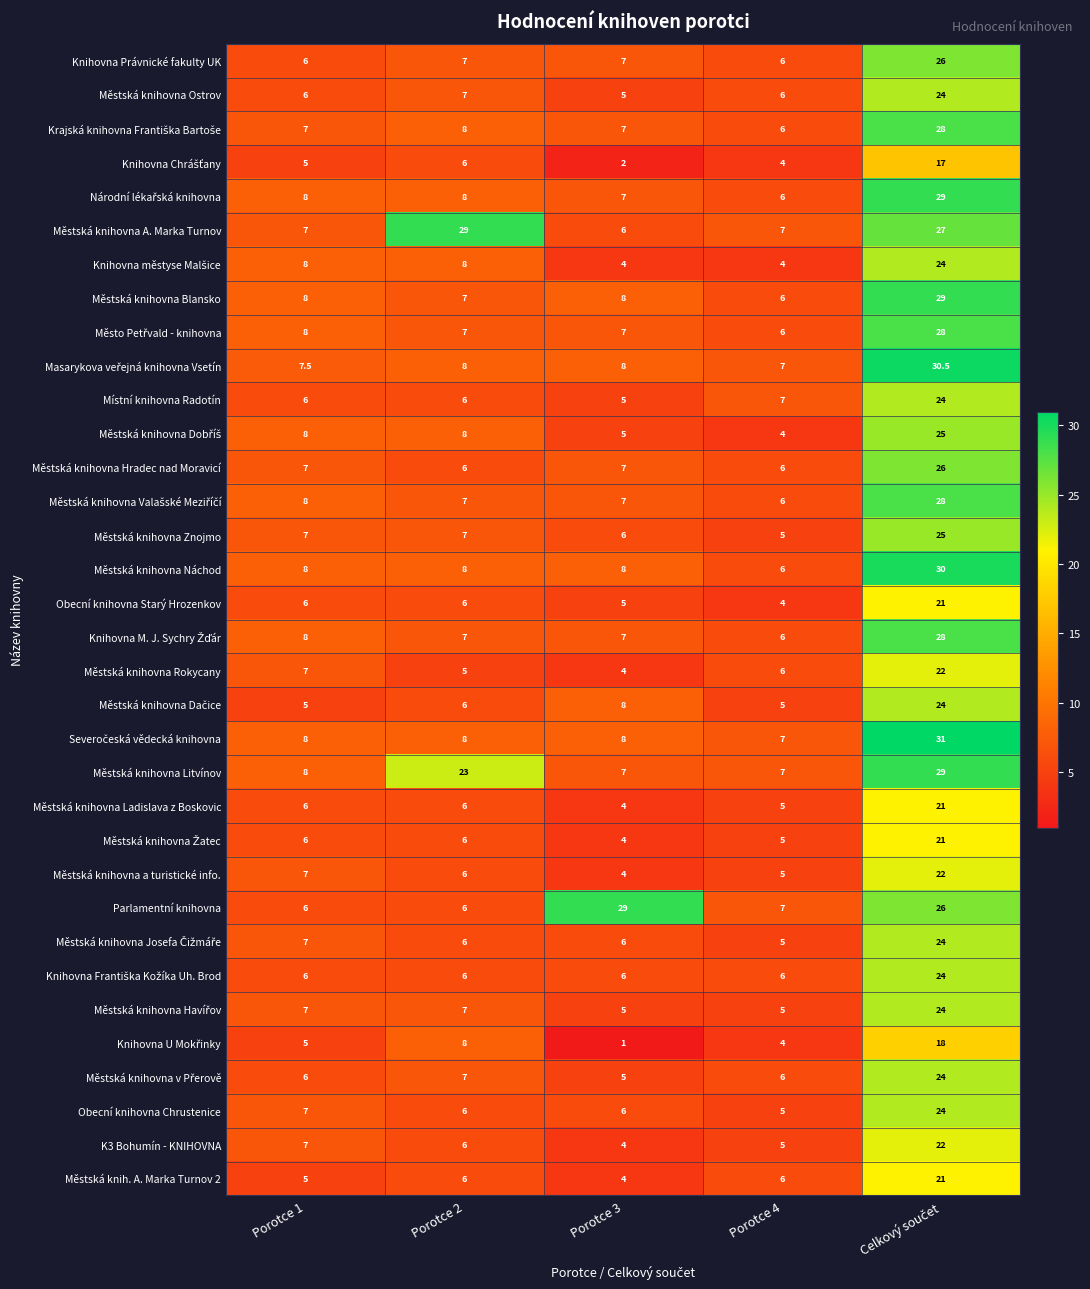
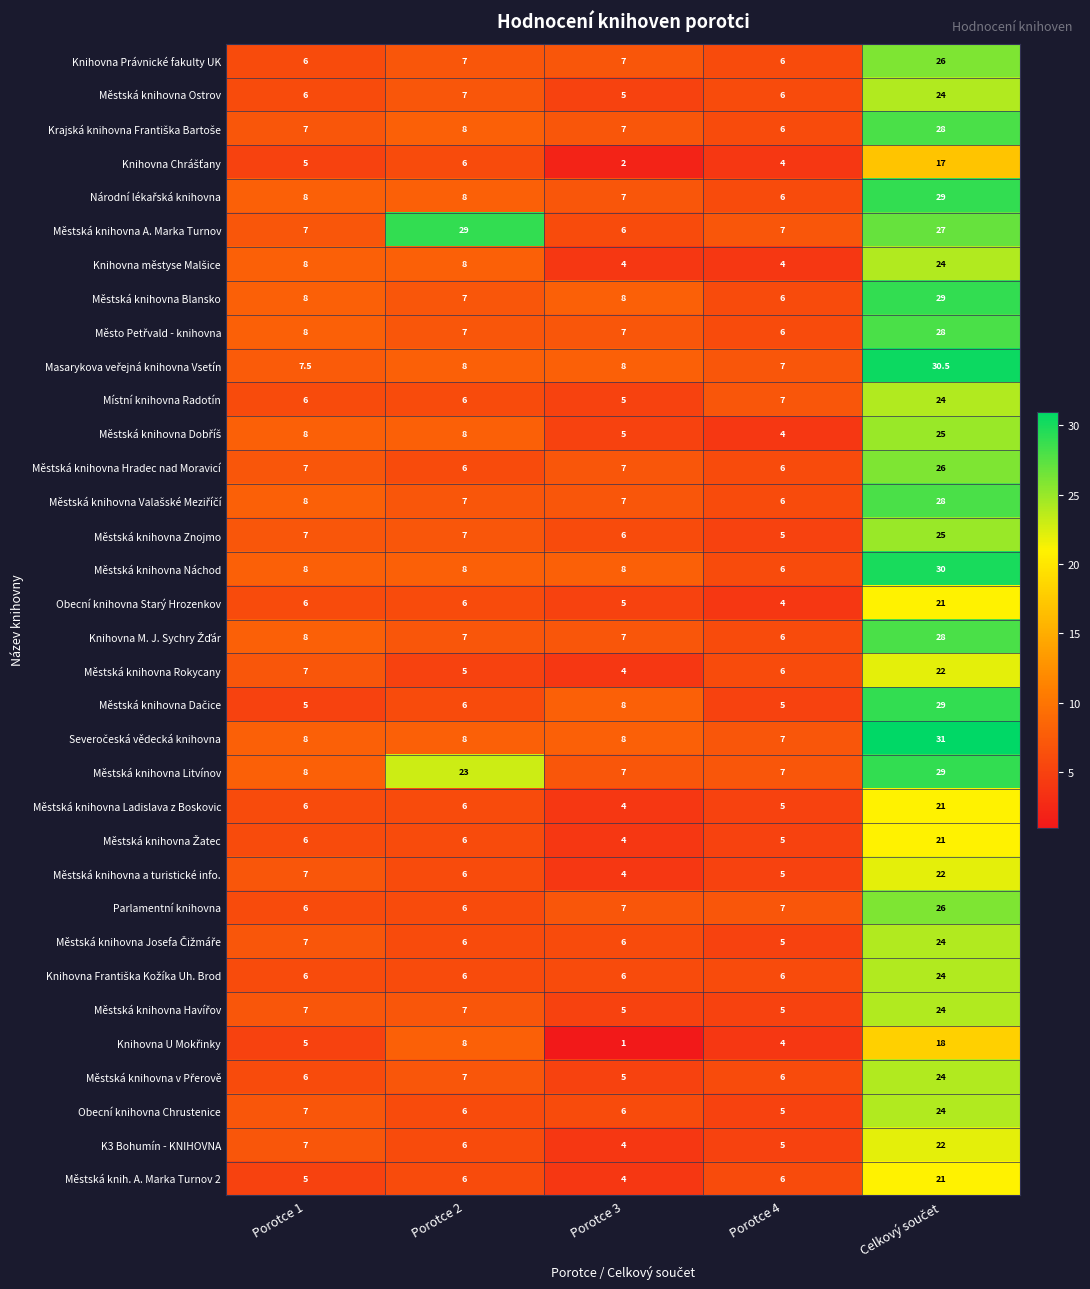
  {
    "Knihovna Právnické fakulty UK": {
      "Porotce 1": 6,
      "Porotce 2": 7,
      "Porotce 3": 7,
      "Porotce 4": 6,
      "Celkový součet": 26
    },
    "Městská knihovna Ostrov": {
      "Porotce 1": 6,
      "Porotce 2": 7,
      "Porotce 3": 5,
      "Porotce 4": 6,
      "Celkový součet": 24
    },
    "Krajská knihovna Františka Bartoše": {
      "Porotce 1": 7,
      "Porotce 2": 8,
      "Porotce 3": 7,
      "Porotce 4": 6,
      "Celkový součet": 28
    },
    "Knihovna Chrášťany": {
      "Porotce 1": 5,
      "Porotce 2": 6,
      "Porotce 3": 2,
      "Porotce 4": 4,
      "Celkový součet": 17
    },
    "Národní lékařská knihovna": {
      "Porotce 1": 8,
      "Porotce 2": 8,
      "Porotce 3": 7,
      "Porotce 4": 6,
      "Celkový součet": 29
    },
    "Městská knihovna A. Marka Turnov": {
      "Porotce 1": 7,
      "Porotce 2": 29,
      "Porotce 3": 6,
      "Porotce 4": 7,
      "Celkový součet": 27
    },
    "Knihovna městyse Malšice": {
      "Porotce 1": 8,
      "Porotce 2": 8,
      "Porotce 3": 4,
      "Porotce 4": 4,
      "Celkový součet": 24
    },
    "Městská knihovna Blansko": {
      "Porotce 1": 8,
      "Porotce 2": 7,
      "Porotce 3": 8,
      "Porotce 4": 6,
      "Celkový součet": 29
    },
    "Město Petřvald - knihovna": {
      "Porotce 1": 8,
      "Porotce 2": 7,
      "Porotce 3": 7,
      "Porotce 4": 6,
      "Celkový součet": 28
    },
    "Masarykova veřejná knihovna Vsetín": {
      "Porotce 1": 7.5,
      "Porotce 2": 8,
      "Porotce 3": 8,
      "Porotce 4": 7,
      "Celkový součet": 30.5
    },
    "Místní knihovna Radotín": {
      "Porotce 1": 6,
      "Porotce 2": 6,
      "Porotce 3": 5,
      "Porotce 4": 7,
      "Celkový součet": 24
    },
    "Městská knihovna Dobříš": {
      "Porotce 1": 8,
      "Porotce 2": 8,
      "Porotce 3": 5,
      "Porotce 4": 4,
      "Celkový součet": 25
    },
    "Městská knihovna Hradec nad Moravicí": {
      "Porotce 1": 7,
      "Porotce 2": 6,
      "Porotce 3": 7,
      "Porotce 4": 6,
      "Celkový součet": 26
    },
    "Městská knihovna Valašské Meziříčí": {
      "Porotce 1": 8,
      "Porotce 2": 7,
      "Porotce 3": 7,
      "Porotce 4": 6,
      "Celkový součet": 28
    },
    "Městská knihovna Znojmo": {
      "Porotce 1": 7,
      "Porotce 2": 7,
      "Porotce 3": 6,
      "Porotce 4": 5,
      "Celkový součet": 25
    },
    "Městská knihovna Náchod": {
      "Porotce 1": 8,
      "Porotce 2": 8,
      "Porotce 3": 8,
      "Porotce 4": 6,
      "Celkový součet": 30
    },
    "Obecní knihovna Starý Hrozenkov": {
      "Porotce 1": 6,
      "Porotce 2": 6,
      "Porotce 3": 5,
      "Porotce 4": 4,
      "Celkový součet": 21
    },
    "Knihovna M. J. Sychry Žďár": {
      "Porotce 1": 8,
      "Porotce 2": 7,
      "Porotce 3": 7,
      "Porotce 4": 6,
      "Celkový součet": 28
    },
    "Městská knihovna Rokycany": {
      "Porotce 1": 7,
      "Porotce 2": 5,
      "Porotce 3": 4,
      "Porotce 4": 6,
      "Celkový součet": 22
    },
    "Městská knihovna Dačice": {
      "Porotce 1": 5,
      "Porotce 2": 6,
      "Porotce 3": 8,
      "Porotce 4": 5,
-     "Celkový součet": 24
+     "Celkový součet": 29
    },
    "Severočeská vědecká knihovna": {
      "Porotce 1": 8,
      "Porotce 2": 8,
      "Porotce 3": 8,
      "Porotce 4": 7,
      "Celkový součet": 31
    },
    "Městská knihovna Litvínov": {
      "Porotce 1": 8,
      "Porotce 2": 23,
      "Porotce 3": 7,
      "Porotce 4": 7,
      "Celkový součet": 29
    },
    "Městská knihovna Ladislava z Boskovic": {
      "Porotce 1": 6,
      "Porotce 2": 6,
      "Porotce 3": 4,
      "Porotce 4": 5,
      "Celkový součet": 21
    },
    "Městská knihovna Žatec": {
      "Porotce 1": 6,
      "Porotce 2": 6,
      "Porotce 3": 4,
      "Porotce 4": 5,
      "Celkový součet": 21
    },
    "Městská knihovna a turistické info.": {
      "Porotce 1": 7,
      "Porotce 2": 6,
      "Porotce 3": 4,
      "Porotce 4": 5,
      "Celkový součet": 22
    },
    "Parlamentní knihovna": {
      "Porotce 1": 6,
      "Porotce 2": 6,
-     "Porotce 3": 29,
+     "Porotce 3": 7,
      "Porotce 4": 7,
      "Celkový součet": 26
    },
    "Městská knihovna Josefa Čižmáře": {
      "Porotce 1": 7,
      "Porotce 2": 6,
      "Porotce 3": 6,
      "Porotce 4": 5,
      "Celkový součet": 24
    },
    "Knihovna Františka Kožíka Uh. Brod": {
      "Porotce 1": 6,
      "Porotce 2": 6,
      "Porotce 3": 6,
      "Porotce 4": 6,
      "Celkový součet": 24
    },
    "Městská knihovna Havířov": {
      "Porotce 1": 7,
      "Porotce 2": 7,
      "Porotce 3": 5,
      "Porotce 4": 5,
      "Celkový součet": 24
    },
    "Knihovna U Mokřinky": {
      "Porotce 1": 5,
      "Porotce 2": 8,
      "Porotce 3": 1,
      "Porotce 4": 4,
      "Celkový součet": 18
    },
    "Městská knihovna v Přerově": {
      "Porotce 1": 6,
      "Porotce 2": 7,
      "Porotce 3": 5,
      "Porotce 4": 6,
      "Celkový součet": 24
    },
    "Obecní knihovna Chrustenice": {
      "Porotce 1": 7,
      "Porotce 2": 6,
      "Porotce 3": 6,
      "Porotce 4": 5,
      "Celkový součet": 24
    },
    "K3 Bohumín - KNIHOVNA": {
      "Porotce 1": 7,
      "Porotce 2": 6,
      "Porotce 3": 4,
      "Porotce 4": 5,
      "Celkový součet": 22
    },
    "Městská knih. A. Marka Turnov 2": {
      "Porotce 1": 5,
      "Porotce 2": 6,
      "Porotce 3": 4,
      "Porotce 4": 6,
      "Celkový součet": 21
    }
  }
